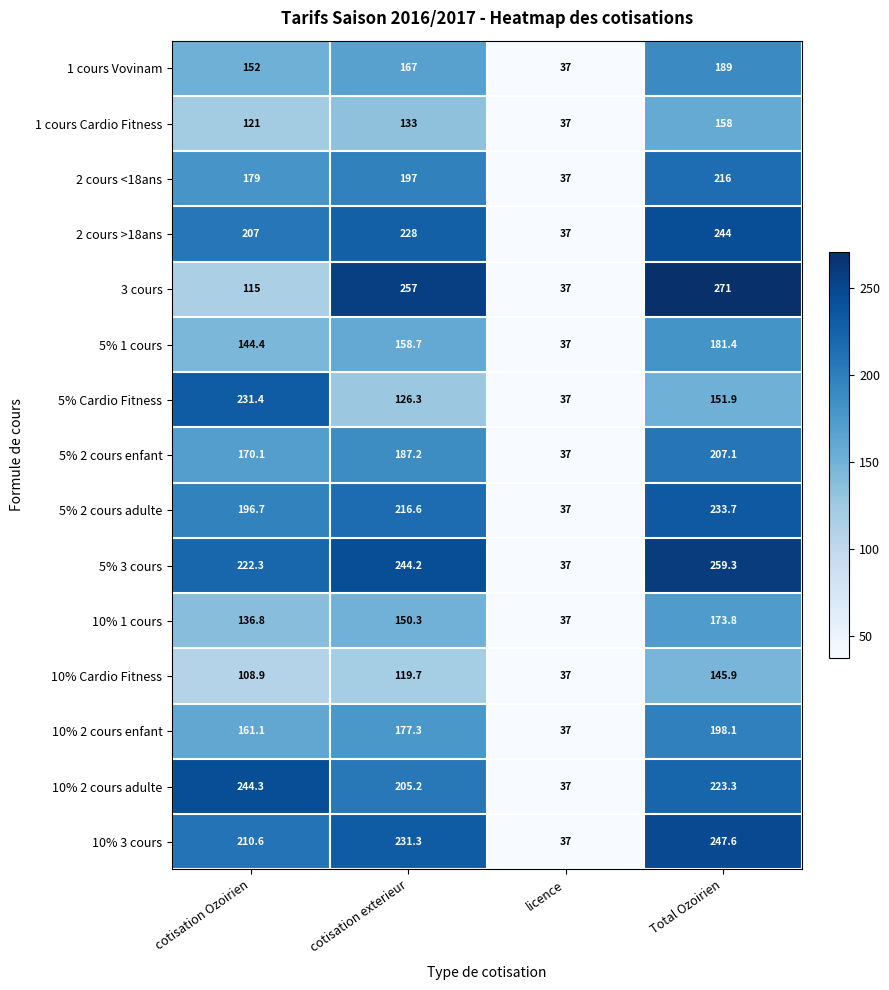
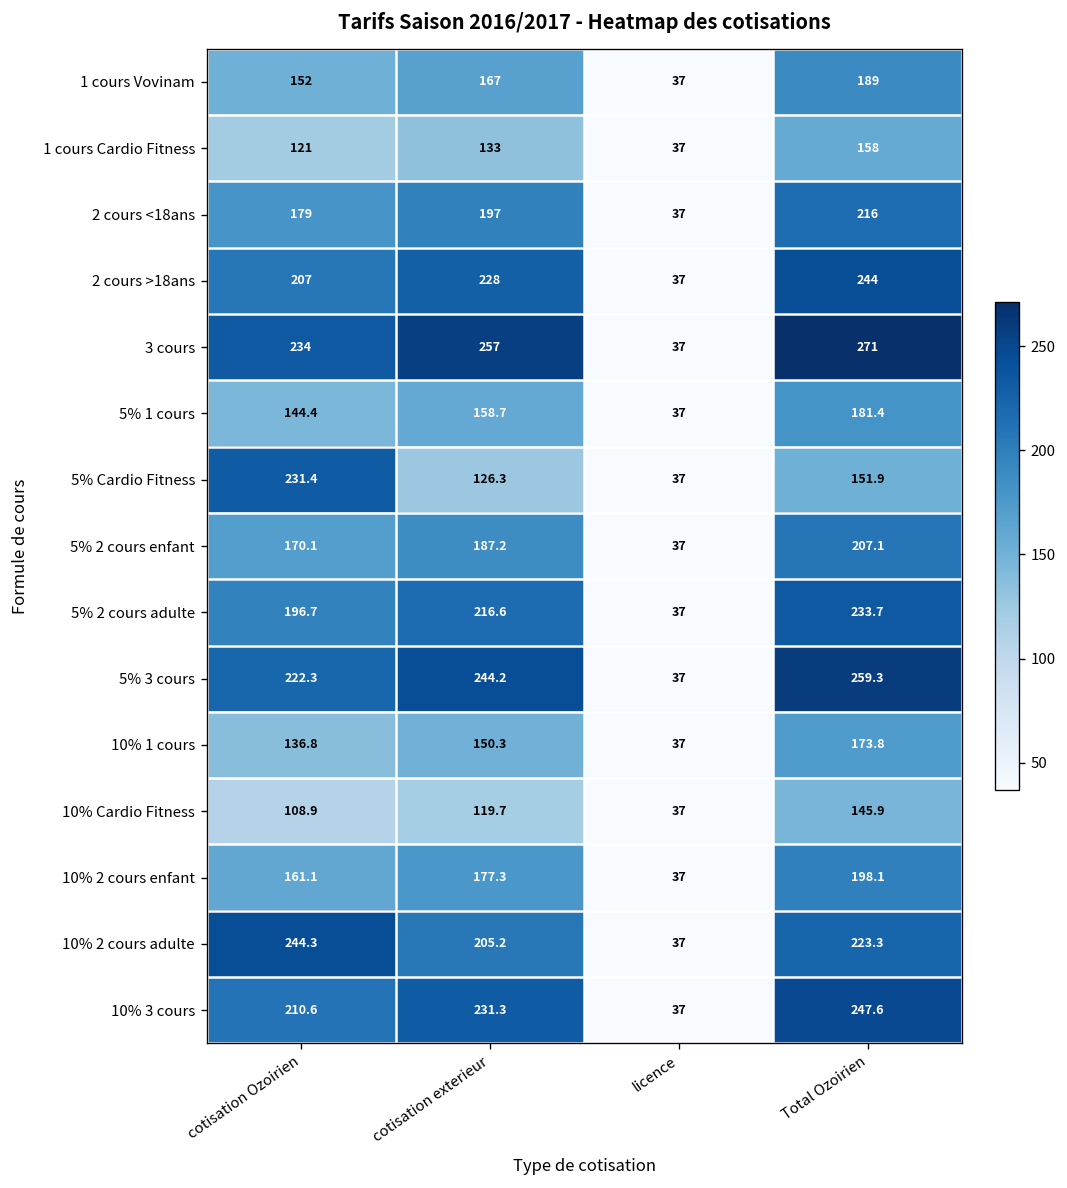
  {
    "1 cours Vovinam": {
      "cotisation Ozoirien": 152,
      "cotisation exterieur": 167,
      "licence": 37,
      "Total Ozoirien": 189
    },
    "1 cours Cardio Fitness": {
      "cotisation Ozoirien": 121,
      "cotisation exterieur": 133,
      "licence": 37,
      "Total Ozoirien": 158
    },
    "2 cours <18ans": {
      "cotisation Ozoirien": 179,
      "cotisation exterieur": 197,
      "licence": 37,
      "Total Ozoirien": 216
    },
    "2 cours >18ans": {
      "cotisation Ozoirien": 207,
      "cotisation exterieur": 228,
      "licence": 37,
      "Total Ozoirien": 244
    },
    "3 cours": {
-     "cotisation Ozoirien": 115,
+     "cotisation Ozoirien": 234,
      "cotisation exterieur": 257,
      "licence": 37,
      "Total Ozoirien": 271
    },
    "5% 1 cours": {
      "cotisation Ozoirien": 144.4,
      "cotisation exterieur": 158.7,
      "licence": 37,
      "Total Ozoirien": 181.4
    },
    "5% Cardio Fitness": {
      "cotisation Ozoirien": 231.4,
      "cotisation exterieur": 126.3,
      "licence": 37,
      "Total Ozoirien": 151.9
    },
    "5% 2 cours enfant": {
      "cotisation Ozoirien": 170.1,
      "cotisation exterieur": 187.2,
      "licence": 37,
      "Total Ozoirien": 207.1
    },
    "5% 2 cours adulte": {
      "cotisation Ozoirien": 196.7,
      "cotisation exterieur": 216.6,
      "licence": 37,
      "Total Ozoirien": 233.7
    },
    "5% 3 cours": {
      "cotisation Ozoirien": 222.3,
      "cotisation exterieur": 244.2,
      "licence": 37,
      "Total Ozoirien": 259.3
    },
    "10% 1 cours": {
      "cotisation Ozoirien": 136.8,
      "cotisation exterieur": 150.3,
      "licence": 37,
      "Total Ozoirien": 173.8
    },
    "10% Cardio Fitness": {
      "cotisation Ozoirien": 108.9,
      "cotisation exterieur": 119.7,
      "licence": 37,
      "Total Ozoirien": 145.9
    },
    "10% 2 cours enfant": {
      "cotisation Ozoirien": 161.1,
      "cotisation exterieur": 177.3,
      "licence": 37,
      "Total Ozoirien": 198.1
    },
    "10% 2 cours adulte": {
      "cotisation Ozoirien": 244.3,
      "cotisation exterieur": 205.2,
      "licence": 37,
      "Total Ozoirien": 223.3
    },
    "10% 3 cours": {
      "cotisation Ozoirien": 210.6,
      "cotisation exterieur": 231.3,
      "licence": 37,
      "Total Ozoirien": 247.6
    }
  }
